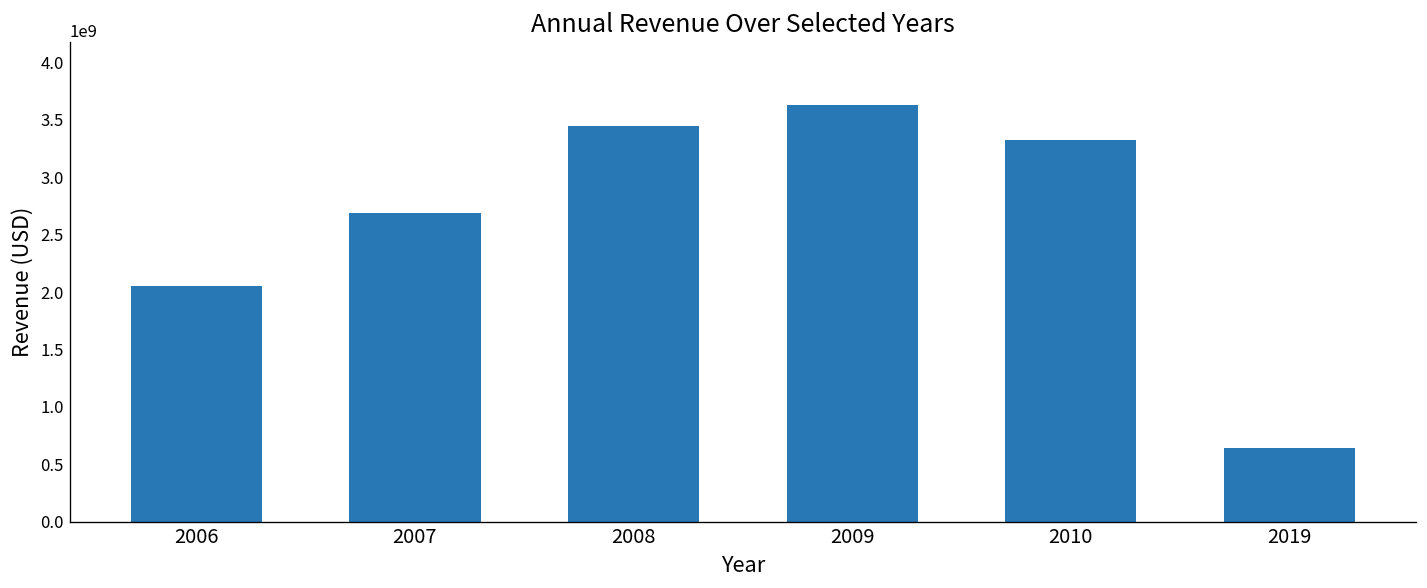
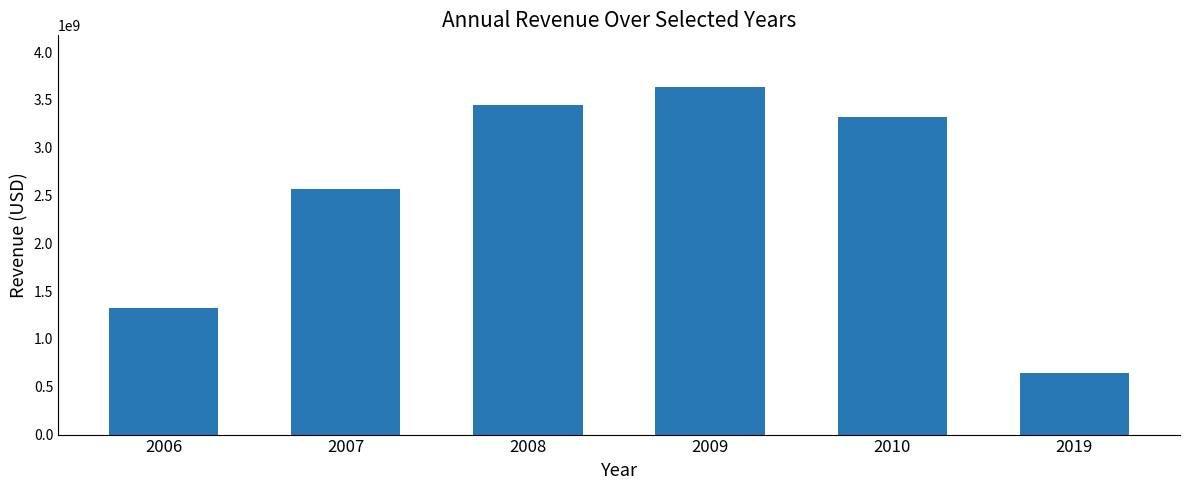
  {
-   "2006": 2100000000,
-   "2007": 2700000000,
+   "2006": 1300000000,
+   "2007": 2600000000,
    "2008": 3400000000,
    "2009": 3600000000,
    "2010": 3300000000,
    "2019": 600000000
  }
